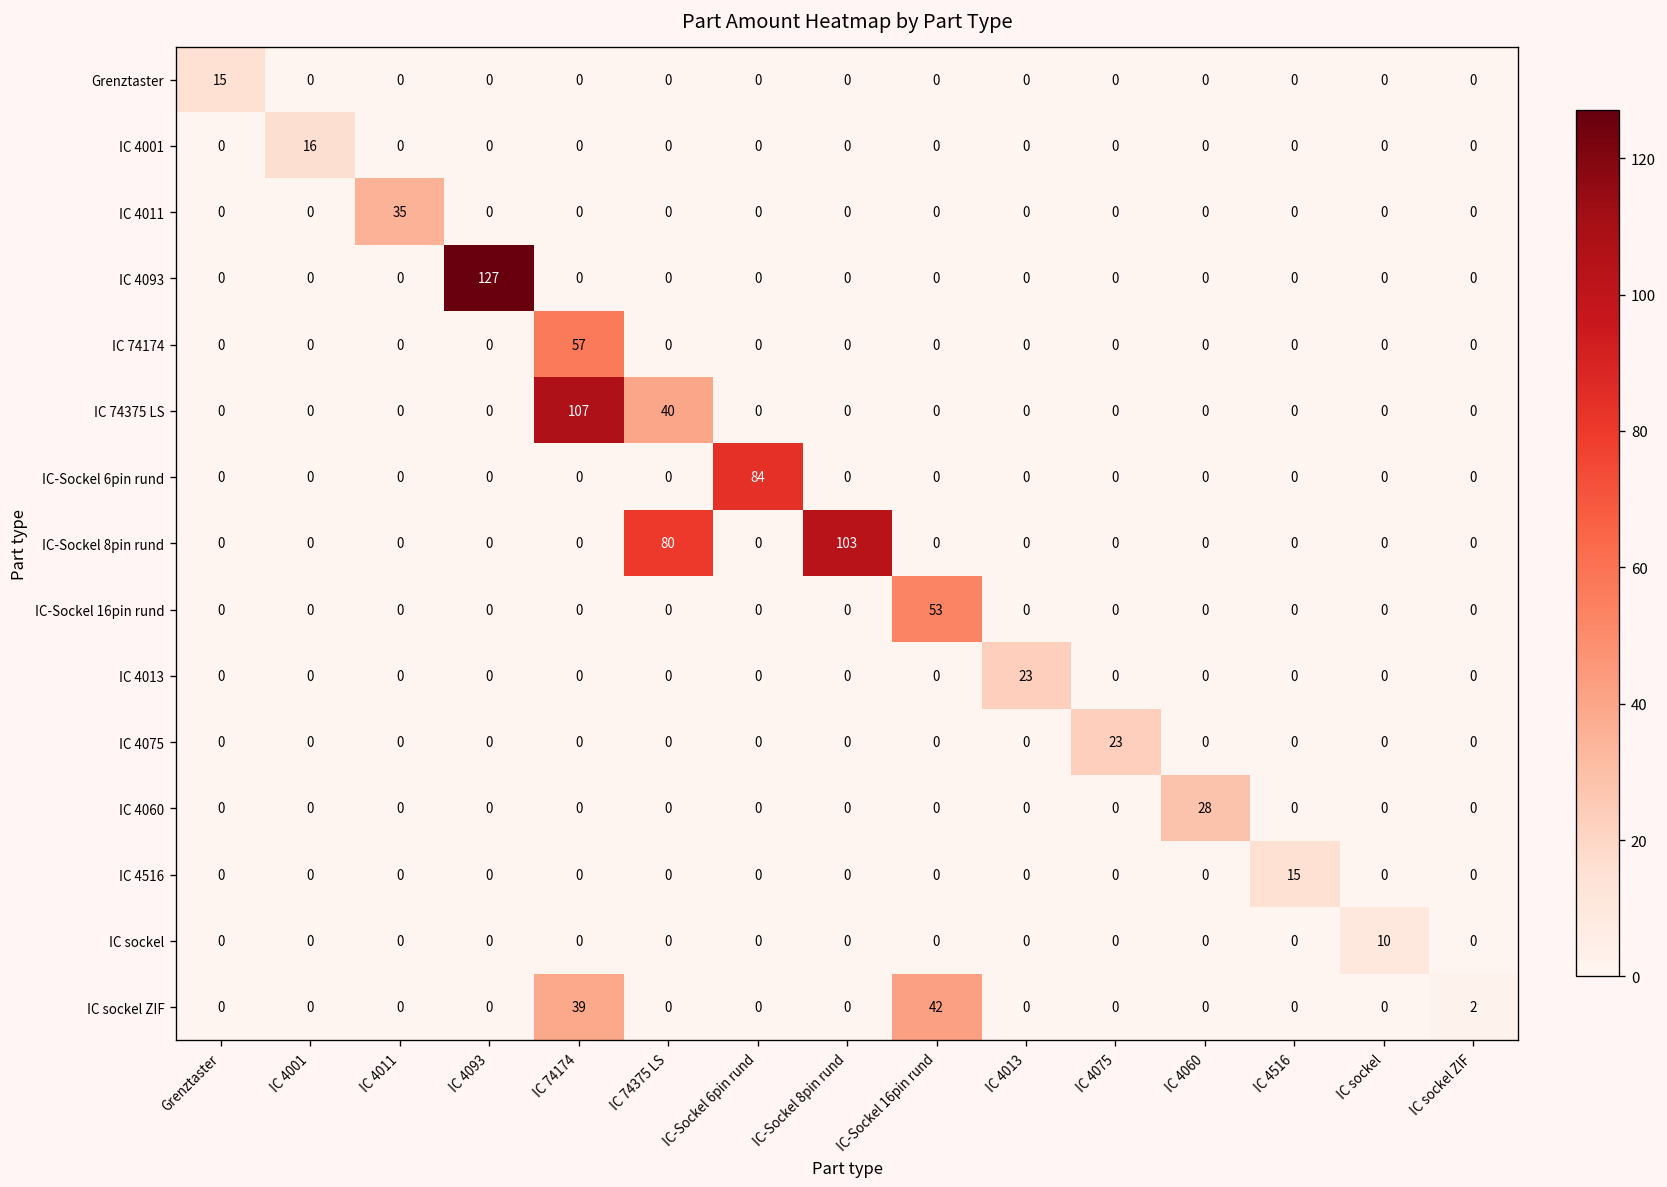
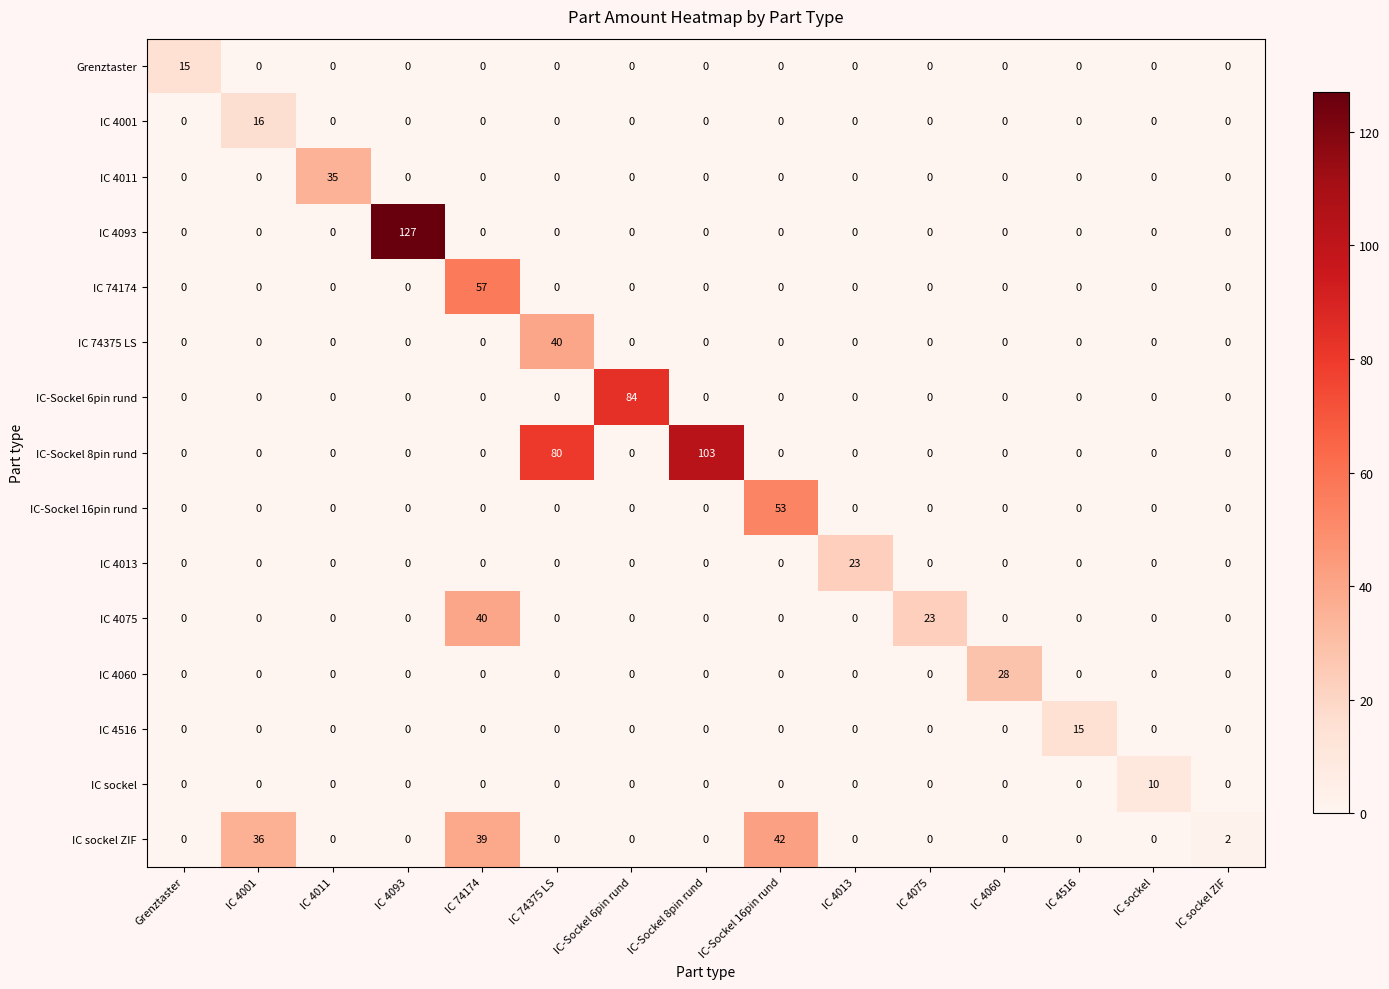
  {
    "IC 74375 LS": {
      "Grenztaster": 0,
      "IC 4001": 0,
      "IC 4011": 0,
      "IC 4093": 0,
-     "IC 74174": 107,
+     "IC 74174": 0,
      "IC 74375 LS": 40,
      "IC-Sockel 6pin rund": 0,
      "IC-Sockel 8pin rund": 0,
      "IC-Sockel 16pin rund": 0,
      "IC 4013": 0,
      "IC 4075": 0,
      "IC 4060": 0,
      "IC 4516": 0,
      "IC sockel": 0,
      "IC sockel ZIF": 0
    },
    "IC 4075": {
      "Grenztaster": 0,
      "IC 4001": 0,
      "IC 4011": 0,
      "IC 4093": 0,
-     "IC 74174": 0,
+     "IC 74174": 40,
      "IC 74375 LS": 0,
      "IC-Sockel 6pin rund": 0,
      "IC-Sockel 8pin rund": 0,
      "IC-Sockel 16pin rund": 0,
      "IC 4013": 0,
      "IC 4075": 23,
      "IC 4060": 0,
      "IC 4516": 0,
      "IC sockel": 0,
      "IC sockel ZIF": 0
    },
    "IC sockel ZIF": {
      "Grenztaster": 0,
-     "IC 4001": 0,
+     "IC 4001": 36,
      "IC 4011": 0,
      "IC 4093": 0,
      "IC 74174": 39,
      "IC 74375 LS": 0,
      "IC-Sockel 6pin rund": 0,
      "IC-Sockel 8pin rund": 0,
      "IC-Sockel 16pin rund": 42,
      "IC 4013": 0,
      "IC 4075": 0,
      "IC 4060": 0,
      "IC 4516": 0,
      "IC sockel": 0,
      "IC sockel ZIF": 2
    }
  }
